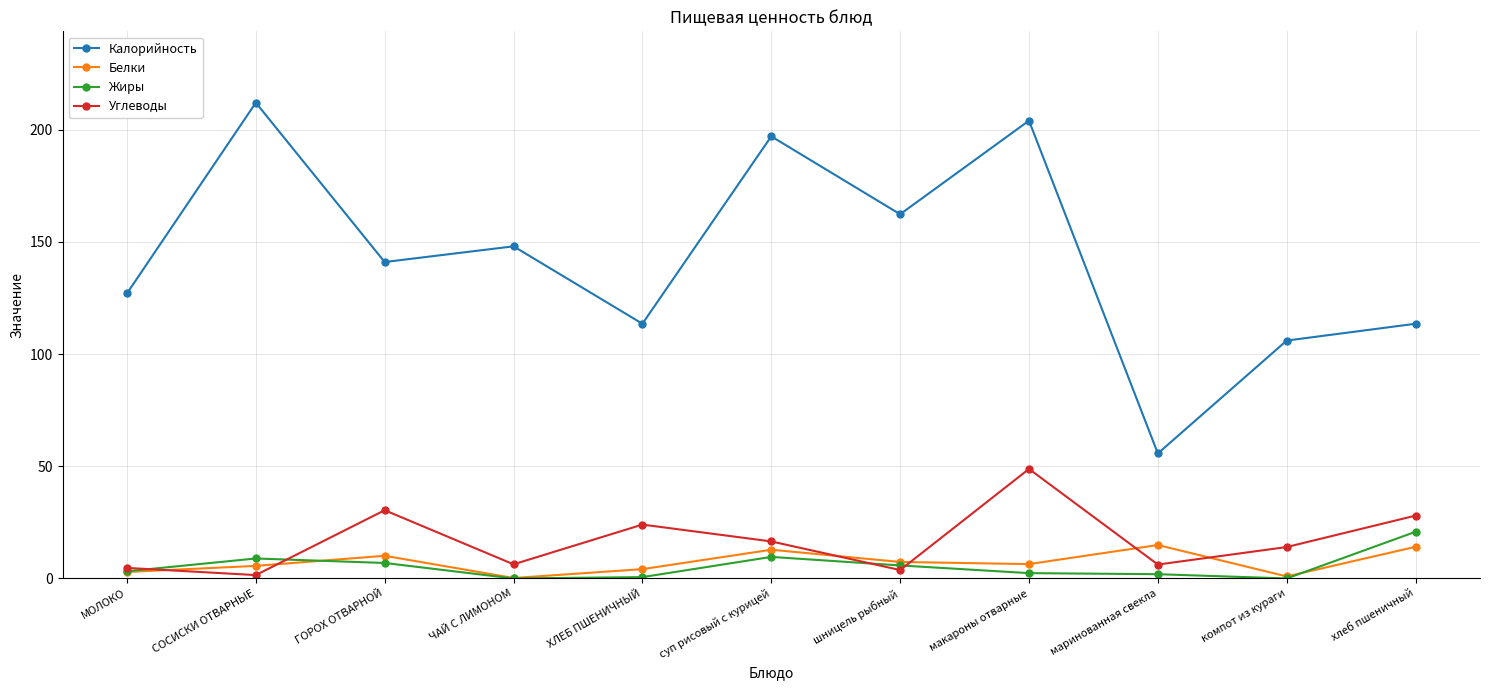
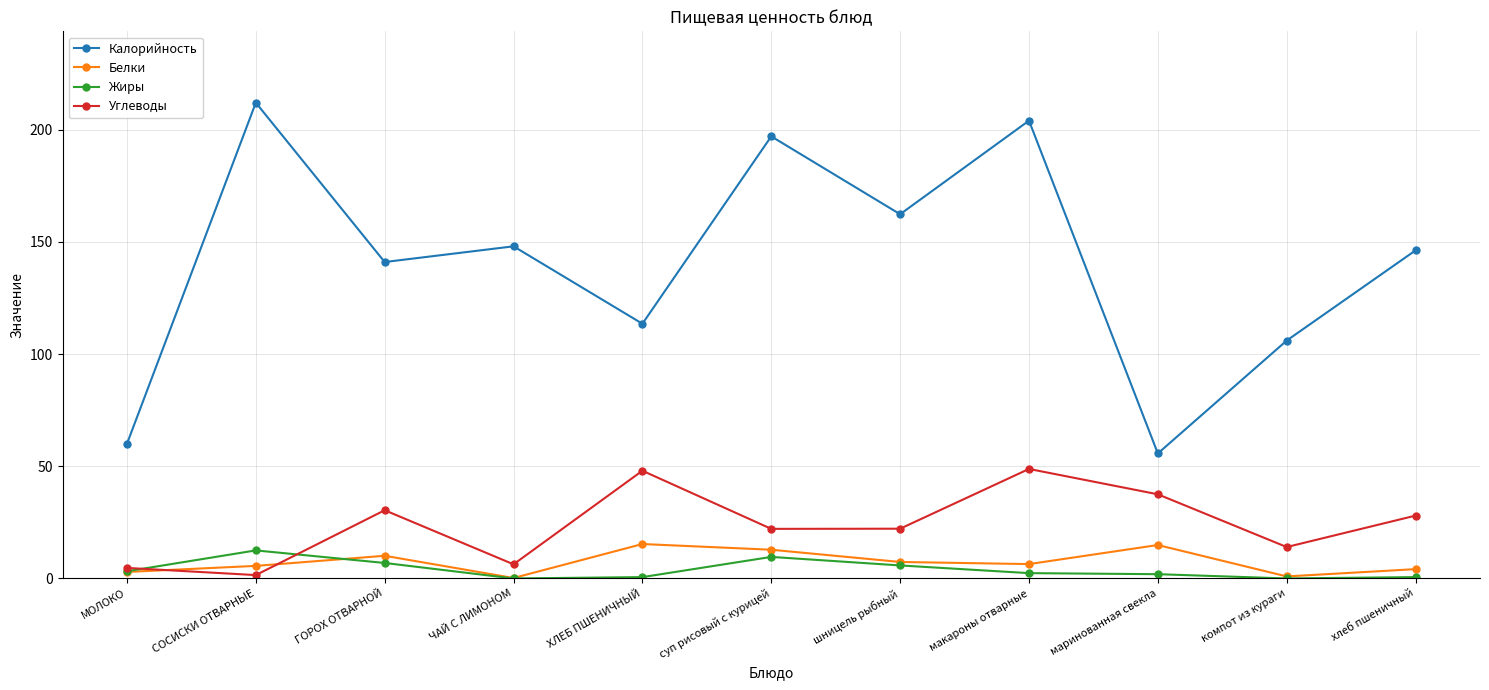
  {
    "Калорийность": {
-     "МОЛОКО": 127,
+     "МОЛОКО": 60,
      "СОСИСКИ ОТВАРНЫЕ": 212,
      "ГОРОХ ОТВАРНОЙ": 141,
      "ЧАЙ С ЛИМОНОМ": 148,
      "ХЛЕБ ПШЕНИЧНЫЙ": 114,
      "суп рисовый с курицей": 197,
      "шницель рыбный": 162,
      "макароны отварные": 204,
      "маринованная свекла": 56,
      "компот из кураги": 106,
-     "хлеб пшеничный": 114
+     "хлеб пшеничный": 146
    },
    "Белки": {
      "СОСИСКИ ОТВАРНЫЕ": 6,
      "ГОРОХ ОТВАРНОЙ": 10,
-     "ХЛЕБ ПШЕНИЧНЫЙ": 4,
+     "ХЛЕБ ПШЕНИЧНЫЙ": 15,
      "суп рисовый с курицей": 13,
      "шницель рыбный": 7,
      "макароны отварные": 6,
      "маринованная свекла": 15,
-     "хлеб пшеничный": 14
+     "хлеб пшеничный": 4
    },
    "Жиры": {
-     "СОСИСКИ ОТВАРНЫЕ": 9,
+     "СОСИСКИ ОТВАРНЫЕ": 13,
      "ГОРОХ ОТВАРНОЙ": 7,
      "ХЛЕБ ПШЕНИЧНЫЙ": 1,
      "суп рисовый с курицей": 10,
      "шницель рыбный": 6,
      "макароны отварные": 2,
      "маринованная свекла": 2,
-     "хлеб пшеничный": 21
+     "хлеб пшеничный": 1
    },
    "Углеводы": {
      "МОЛОКО": 5,
      "СОСИСКИ ОТВАРНЫЕ": 2,
      "ГОРОХ ОТВАРНОЙ": 30,
      "ЧАЙ С ЛИМОНОМ": 6,
-     "ХЛЕБ ПШЕНИЧНЫЙ": 24,
-     "суп рисовый с курицей": 17,
-     "шницель рыбный": 4,
+     "ХЛЕБ ПШЕНИЧНЫЙ": 48,
+     "суп рисовый с курицей": 22,
+     "шницель рыбный": 22,
      "макароны отварные": 49,
-     "маринованная свекла": 6,
+     "маринованная свекла": 38,
      "компот из кураги": 14,
      "хлеб пшеничный": 28
    }
  }
